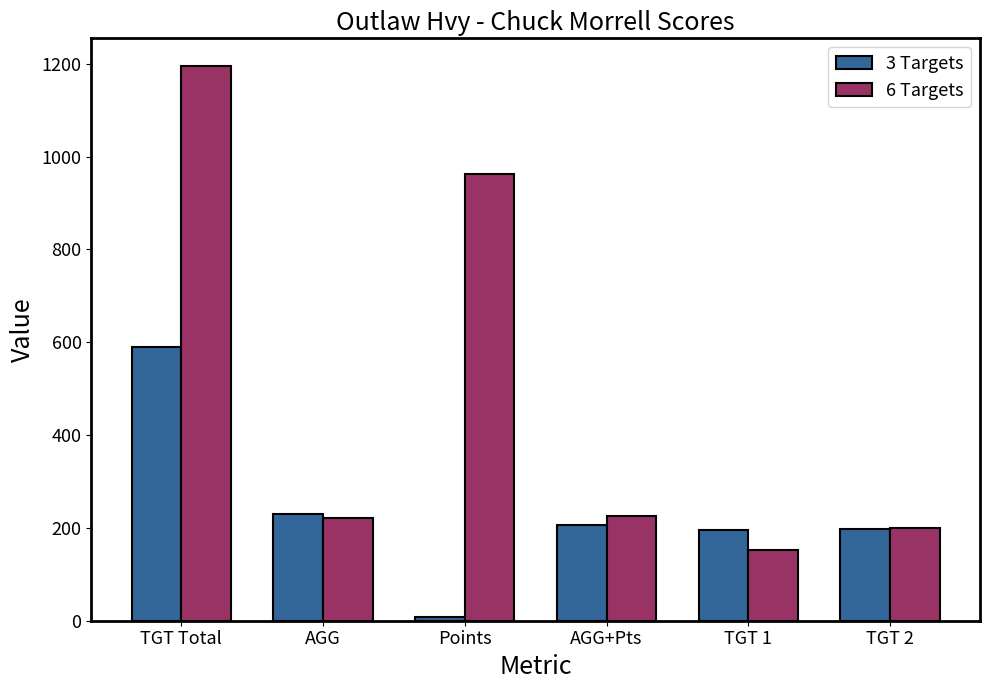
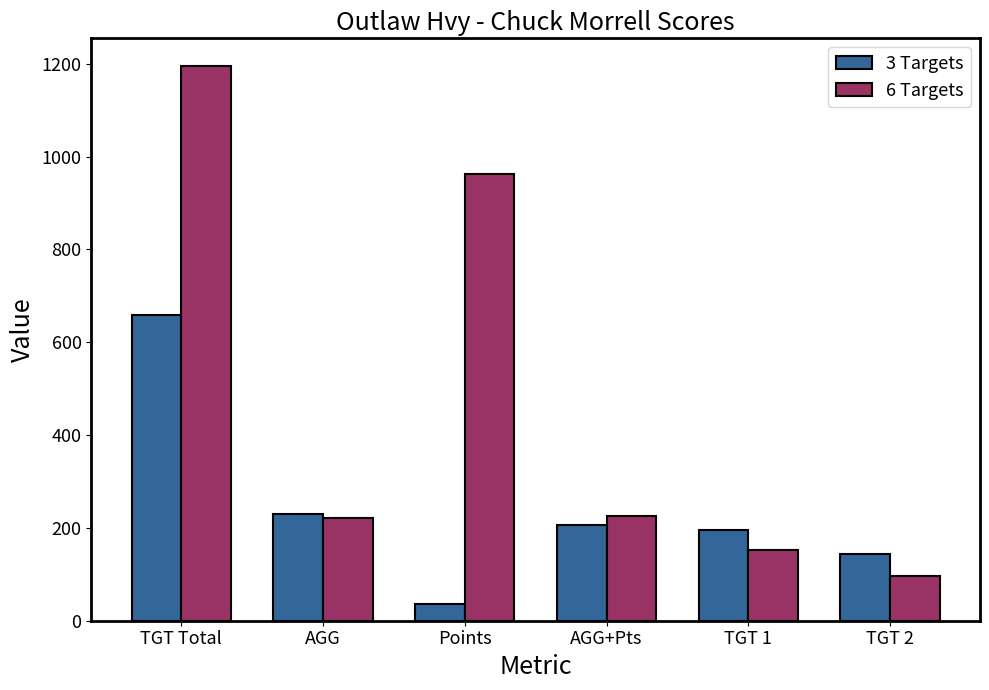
  {
    "3 Targets": {
-     "TGT Total": 590,
+     "TGT Total": 660,
      "AGG": 230,
-     "Points": 10,
+     "Points": 40,
      "AGG+Pts": 210,
      "TGT 1": 200,
-     "TGT 2": 200
+     "TGT 2": 140
    },
    "6 Targets": {
      "TGT Total": 1200,
      "AGG": 220,
      "Points": 960,
      "AGG+Pts": 230,
      "TGT 1": 150,
-     "TGT 2": 200
+     "TGT 2": 100
    }
  }
